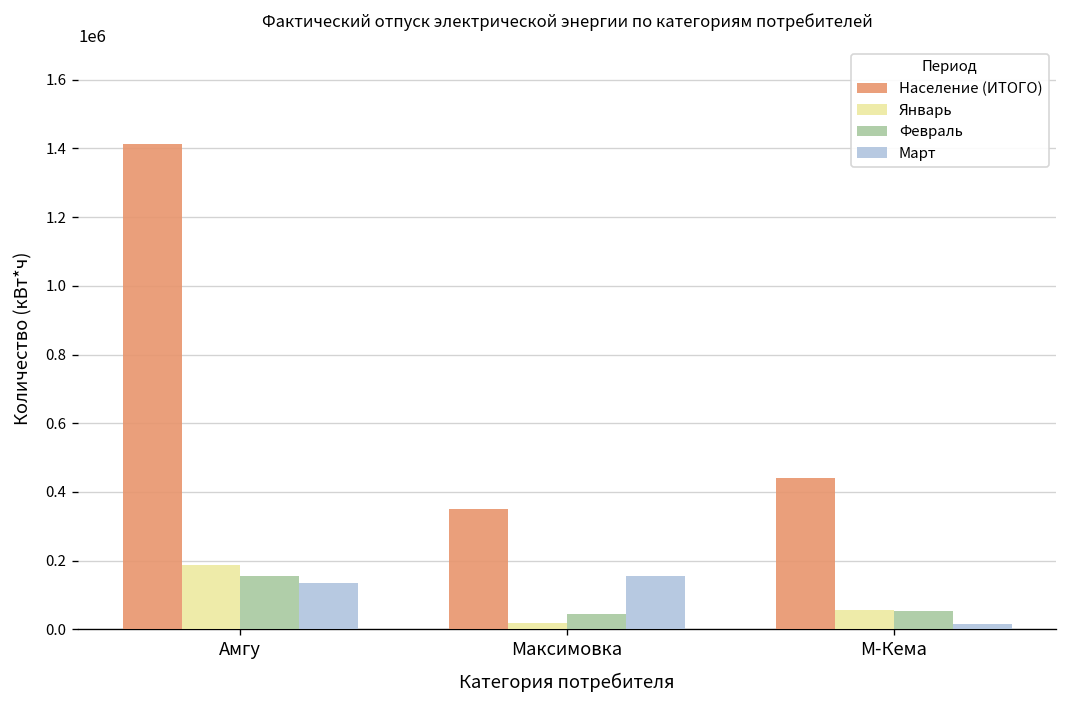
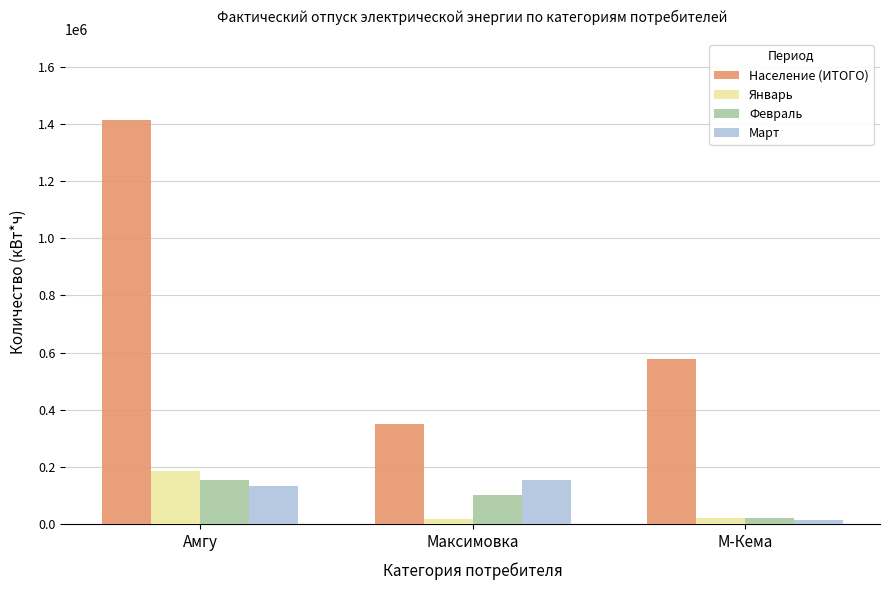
  {
    "Население (ИТОГО)": {
      "Амгу": 1410000,
      "Максимовка": 350000,
-     "М-Кема": 440000
+     "М-Кема": 580000
    },
    "Январь": {
      "Амгу": 190000,
      "Максимовка": 20000,
-     "М-Кема": 60000
+     "М-Кема": 20000
    },
    "Февраль": {
      "Амгу": 160000,
-     "Максимовка": 40000,
-     "М-Кема": 50000
+     "Максимовка": 100000,
+     "М-Кема": 20000
    },
    "Март": {
      "Амгу": 130000,
      "Максимовка": 160000,
      "М-Кема": 10000
    }
  }
